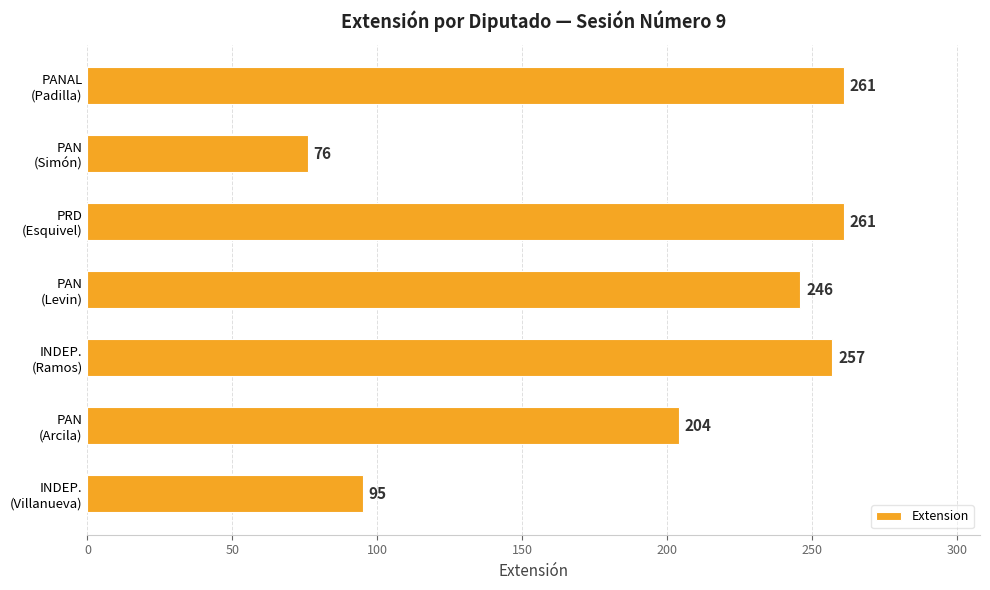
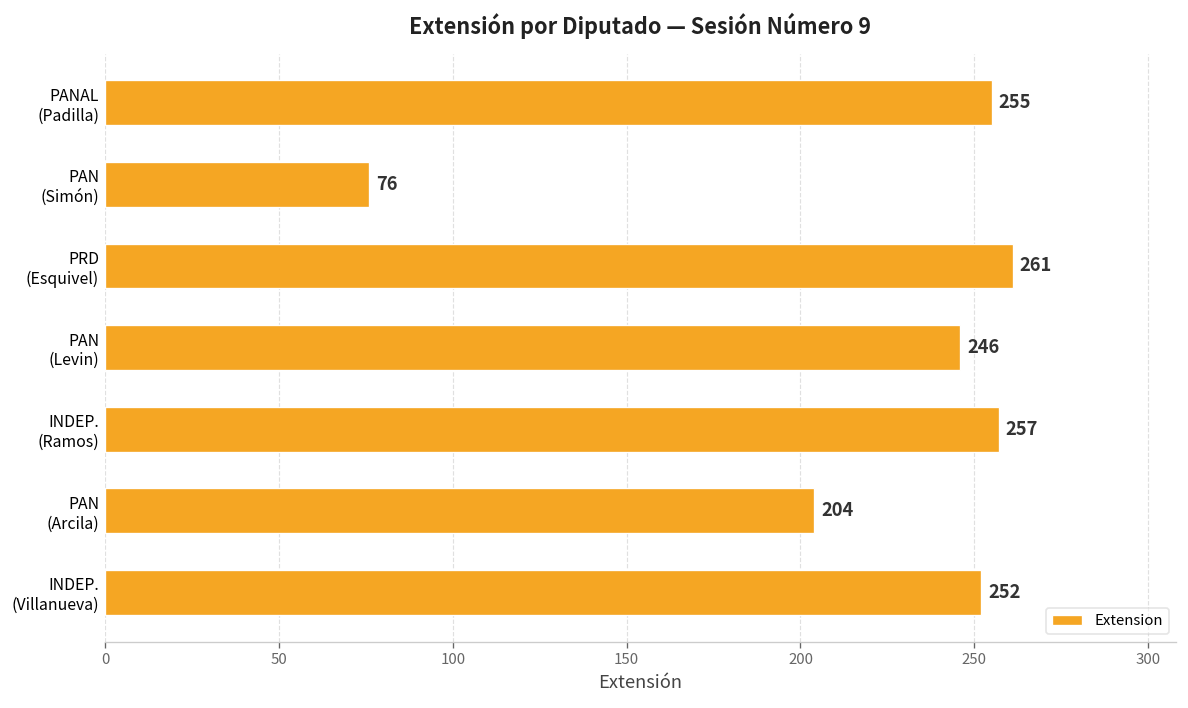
  {
-   "PANAL (Padilla)": 261,
+   "PANAL (Padilla)": 255,
    "PAN (Simón)": 76,
    "PRD (Esquivel)": 261,
    "PAN (Levin)": 246,
    "INDEP. (Ramos)": 257,
    "PAN (Arcila)": 204,
-   "INDEP. (Villanueva)": 95
+   "INDEP. (Villanueva)": 252
  }
